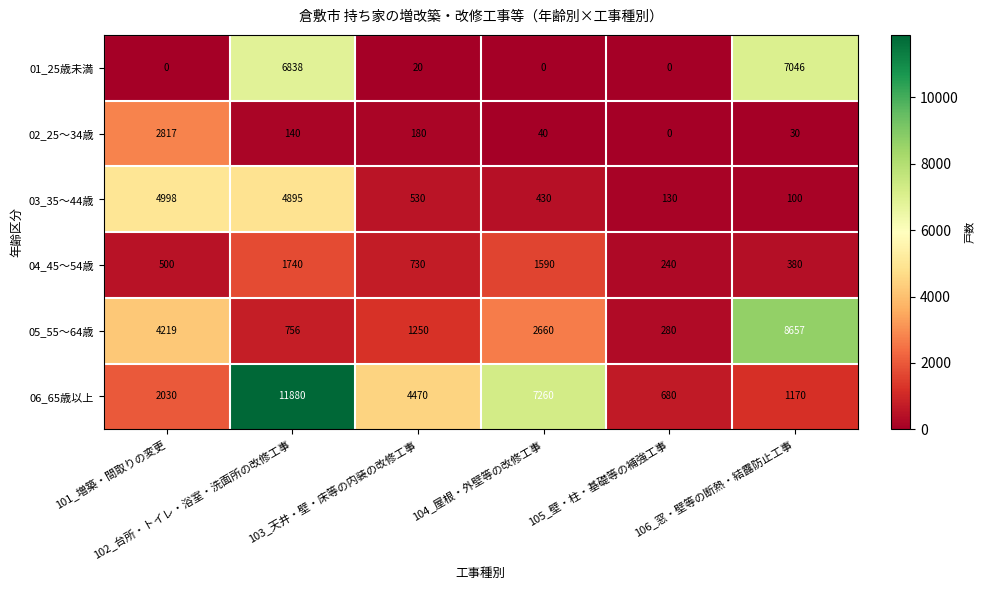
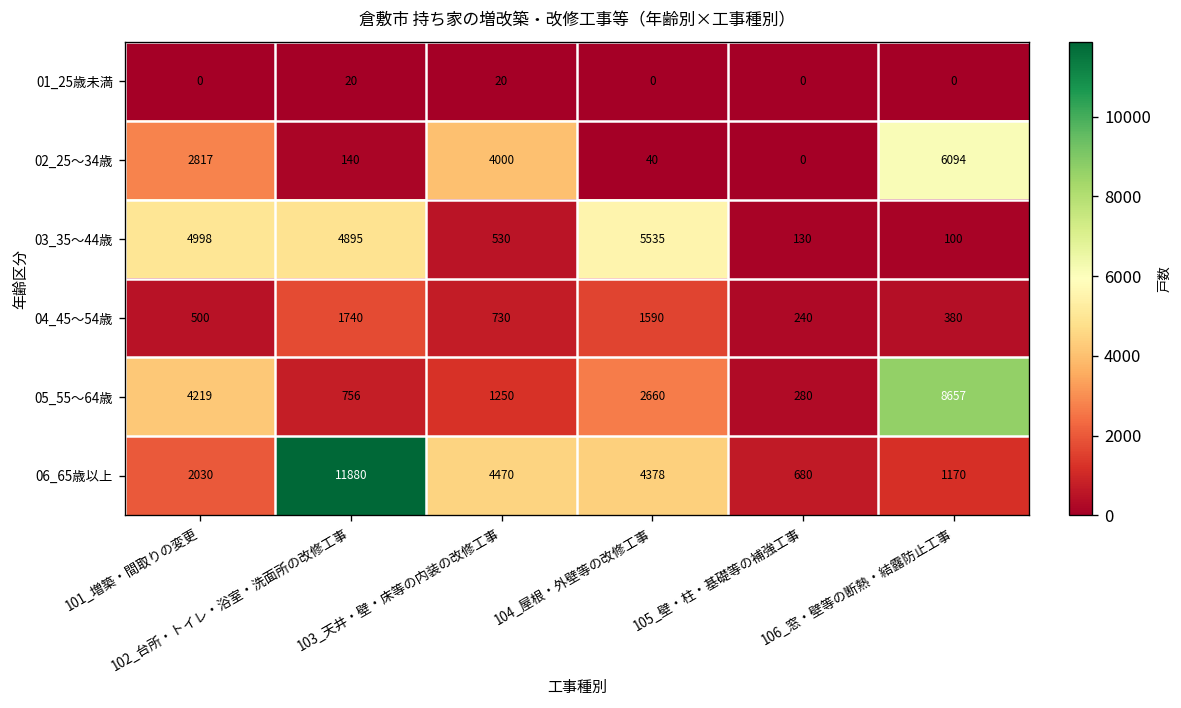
  {
    "01_25歳未満": {
      "101_増築・間取りの変更": 0,
-     "102_台所・トイレ・浴室・洗面所の改修工事": 6838,
+     "102_台所・トイレ・浴室・洗面所の改修工事": 20,
      "103_天井・壁・床等の内装の改修工事": 20,
      "104_屋根・外壁等の改修工事": 0,
      "105_壁・柱・基礎等の補強工事": 0,
-     "106_窓・壁等の断熱・結露防止工事": 7046
+     "106_窓・壁等の断熱・結露防止工事": 0
    },
    "02_25～34歳": {
      "101_増築・間取りの変更": 2817,
      "102_台所・トイレ・浴室・洗面所の改修工事": 140,
-     "103_天井・壁・床等の内装の改修工事": 180,
+     "103_天井・壁・床等の内装の改修工事": 4000,
      "104_屋根・外壁等の改修工事": 40,
      "105_壁・柱・基礎等の補強工事": 0,
-     "106_窓・壁等の断熱・結露防止工事": 30
+     "106_窓・壁等の断熱・結露防止工事": 6094
    },
    "03_35～44歳": {
      "101_増築・間取りの変更": 4998,
      "102_台所・トイレ・浴室・洗面所の改修工事": 4895,
      "103_天井・壁・床等の内装の改修工事": 530,
-     "104_屋根・外壁等の改修工事": 430,
+     "104_屋根・外壁等の改修工事": 5535,
      "105_壁・柱・基礎等の補強工事": 130,
      "106_窓・壁等の断熱・結露防止工事": 100
    },
    "04_45～54歳": {
      "101_増築・間取りの変更": 500,
      "102_台所・トイレ・浴室・洗面所の改修工事": 1740,
      "103_天井・壁・床等の内装の改修工事": 730,
      "104_屋根・外壁等の改修工事": 1590,
      "105_壁・柱・基礎等の補強工事": 240,
      "106_窓・壁等の断熱・結露防止工事": 380
    },
    "05_55～64歳": {
      "101_増築・間取りの変更": 4219,
      "102_台所・トイレ・浴室・洗面所の改修工事": 756,
      "103_天井・壁・床等の内装の改修工事": 1250,
      "104_屋根・外壁等の改修工事": 2660,
      "105_壁・柱・基礎等の補強工事": 280,
      "106_窓・壁等の断熱・結露防止工事": 8657
    },
    "06_65歳以上": {
      "101_増築・間取りの変更": 2030,
      "102_台所・トイレ・浴室・洗面所の改修工事": 11880,
      "103_天井・壁・床等の内装の改修工事": 4470,
-     "104_屋根・外壁等の改修工事": 7260,
+     "104_屋根・外壁等の改修工事": 4378,
      "105_壁・柱・基礎等の補強工事": 680,
      "106_窓・壁等の断熱・結露防止工事": 1170
    }
  }
